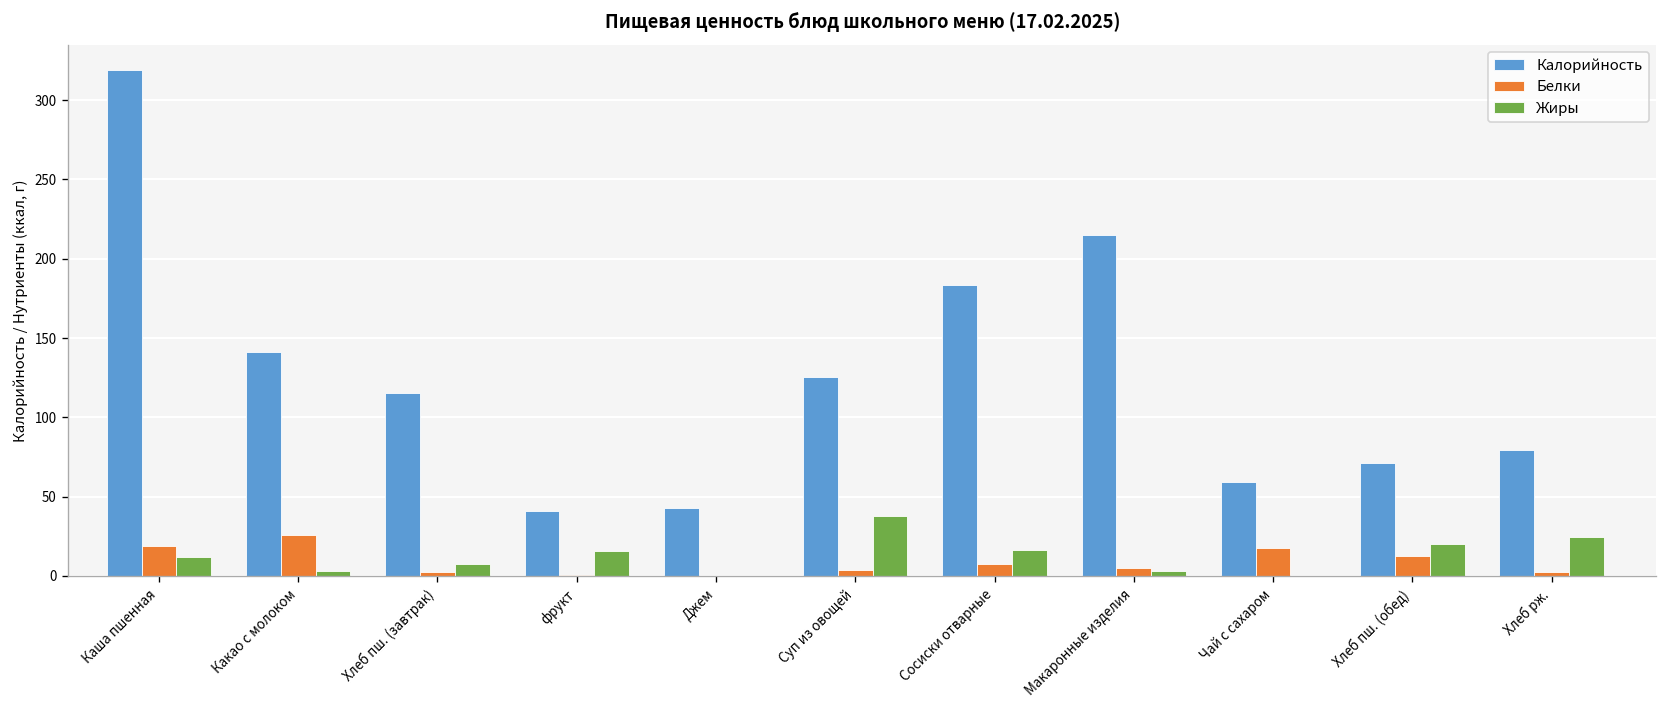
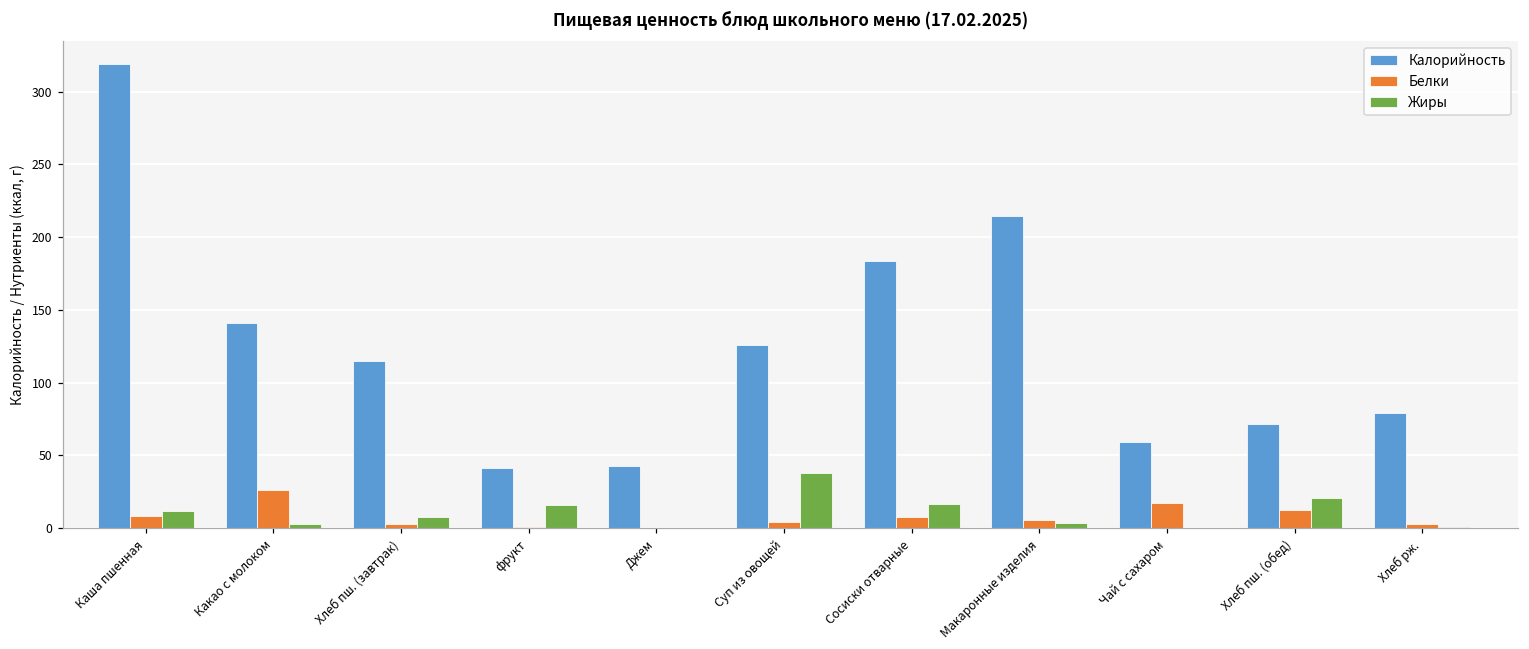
  {
    "Калорийность": {
      "Каша пшенная": 319,
      "Какао с молоком": 141,
      "Хлеб пш. (завтрак)": 115,
      "фрукт": 41,
      "Джем": 43,
      "Суп из овощей": 126,
      "Сосиски отварные": 184,
      "Макаронные изделия": 215,
      "Чай с сахаром": 59,
      "Хлеб пш. (обед)": 71,
      "Хлеб рж.": 79
    },
    "Белки": {
-     "Каша пшенная": 19,
+     "Каша пшенная": 8,
      "Какао с молоком": 26,
      "Хлеб пш. (завтрак)": 2,
      "Суп из овощей": 4,
      "Сосиски отварные": 7,
      "Макаронные изделия": 5,
      "Чай с сахаром": 17,
      "Хлеб пш. (обед)": 12,
      "Хлеб рж.": 3
    },
    "Жиры": {
      "Каша пшенная": 12,
      "Какао с молоком": 3,
      "Хлеб пш. (завтрак)": 8,
      "фрукт": 16,
      "Джем": 0,
      "Суп из овощей": 38,
      "Сосиски отварные": 16,
      "Макаронные изделия": 3,
      "Чай с сахаром": 0,
      "Хлеб пш. (обед)": 20,
-     "Хлеб рж.": 25
+     "Хлеб рж.": 0
    }
  }
